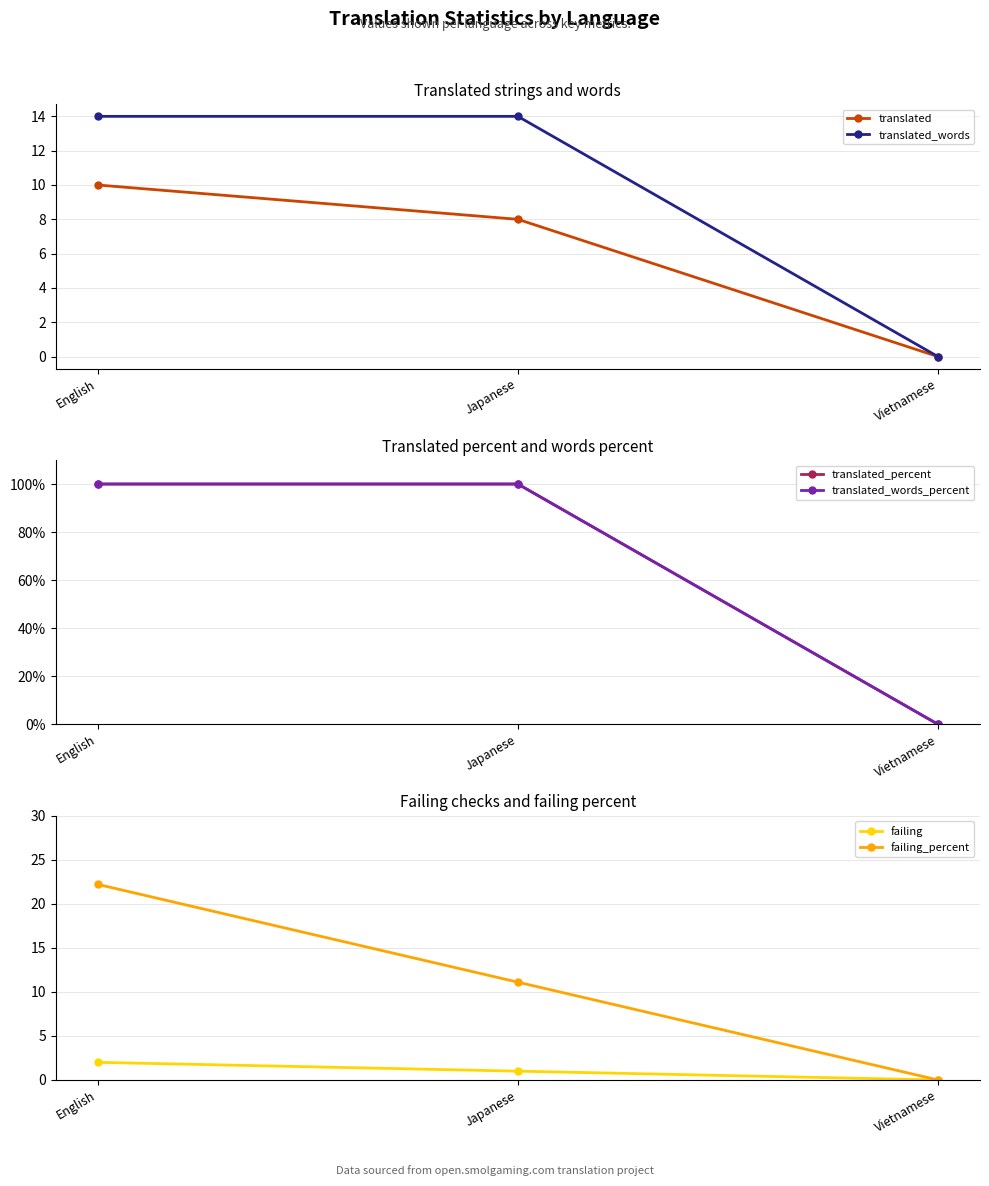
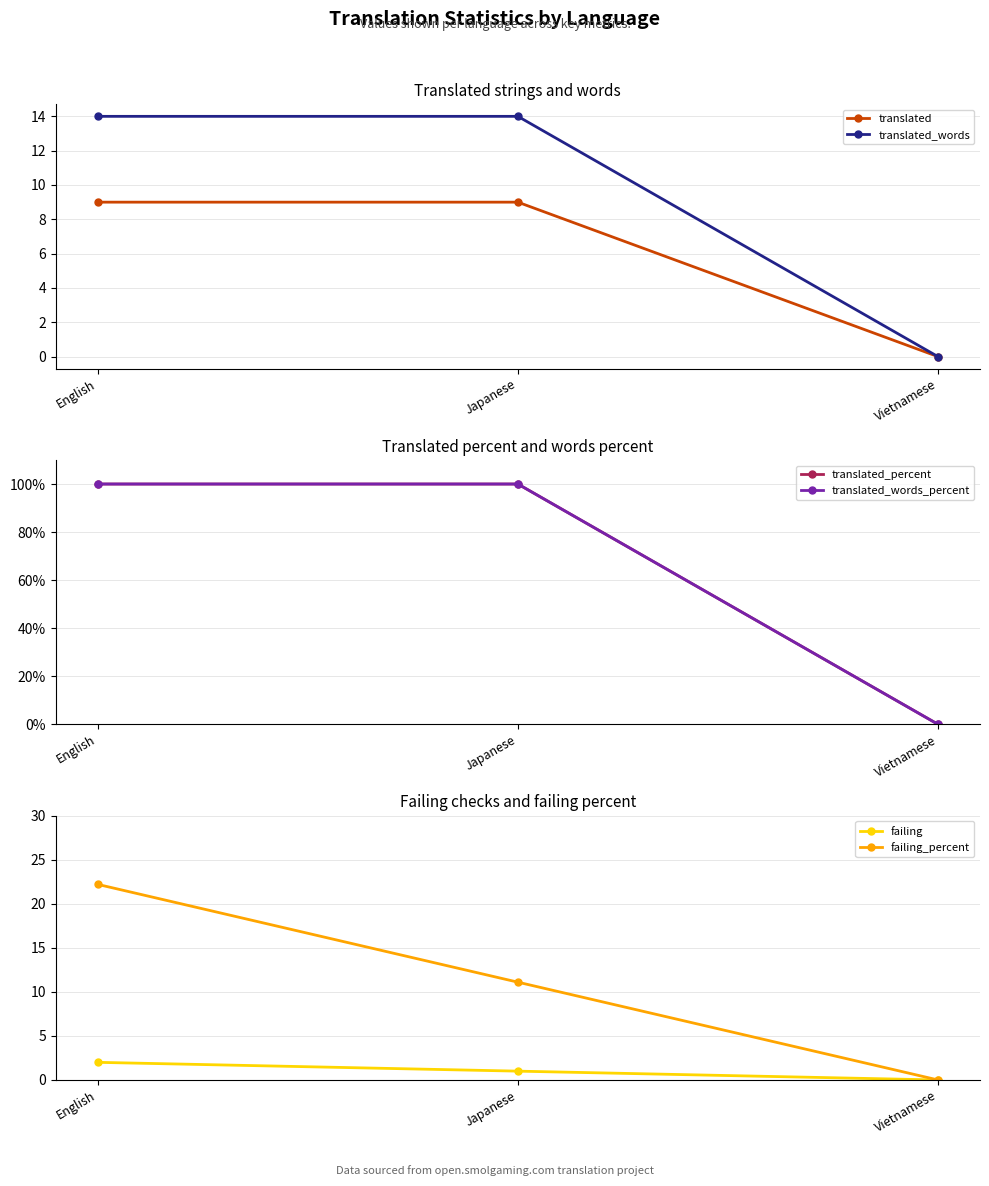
  {
    "Translated strings and words": {
      "translated": {
-       "English": "10",
-       "Japanese": "8"
+       "English": "9",
+       "Japanese": "9"
      },
      "translated_words": {
        "English": "14",
        "Japanese": "14"
      }
    },
    "Translated percent and words percent": {
      "English": "100%",
      "Japanese": "100%",
      "Vietnamese": "0%"
    }
  }
